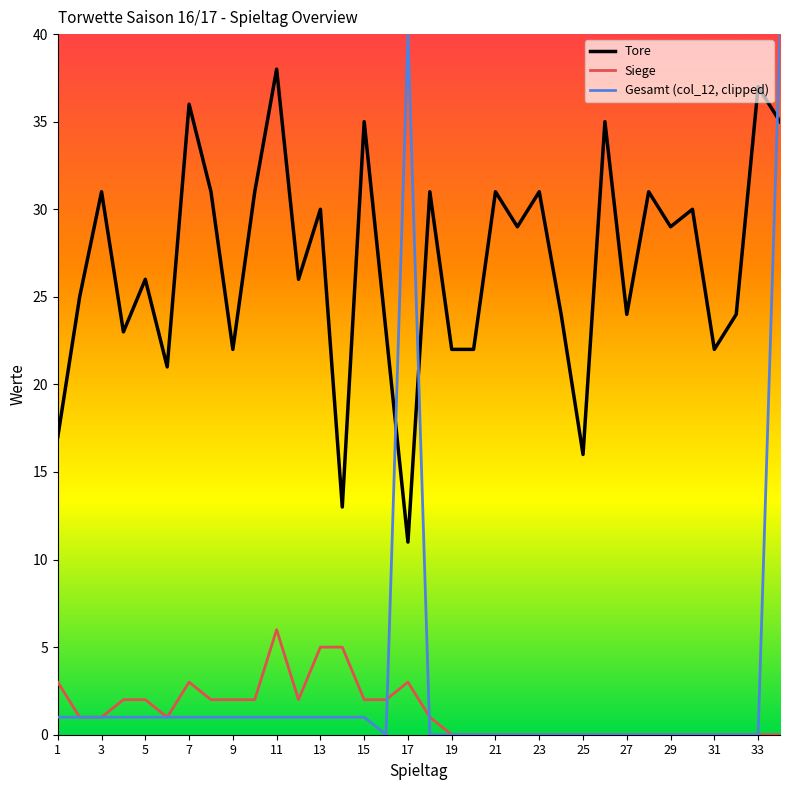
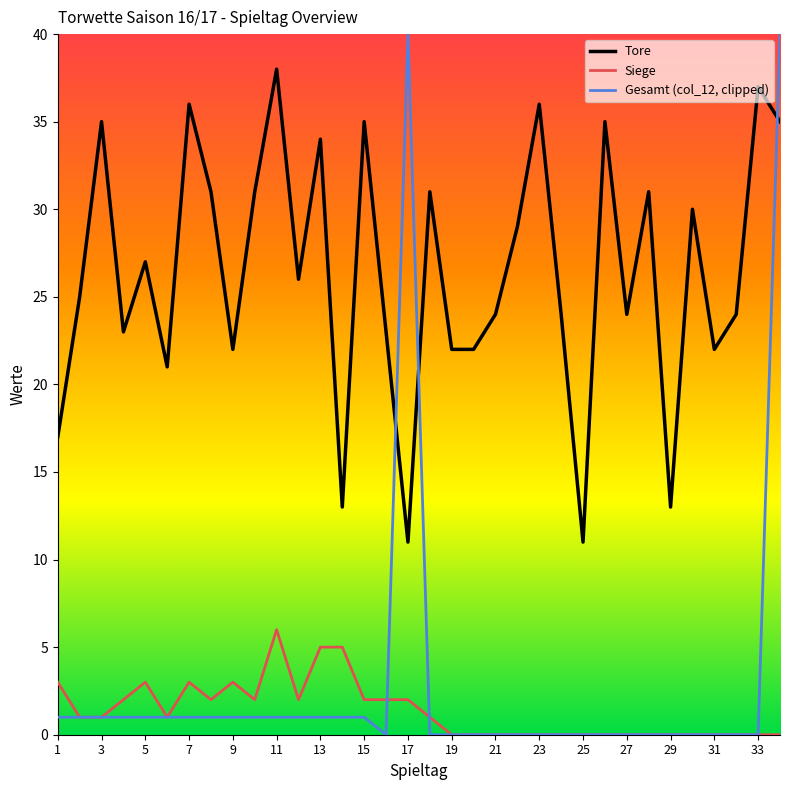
  {
    "Tore": {
      "1": 17,
-     "3": 31,
-     "5": 26,
+     "3": 35,
+     "5": 27,
      "7": 36,
      "9": 22,
      "11": 38,
-     "13": 30,
+     "13": 34,
      "15": 35,
      "17": 11,
      "19": 22,
-     "21": 31,
-     "23": 31,
-     "25": 16,
+     "21": 24,
+     "23": 36,
+     "25": 11,
      "27": 24,
-     "29": 29,
+     "29": 13,
      "31": 22
    },
    "Siege": {
      "1": 3,
-     "5": 2,
+     "5": 3,
      "7": 3,
-     "9": 2,
+     "9": 3,
      "11": 6,
      "13": 5,
      "15": 2,
-     "17": 3
+     "17": 2
    },
    "Gesamt (col_12, clipped)": {
      "1": 1,
      "5": 1,
      "7": 1,
      "9": 1,
      "11": 1,
      "13": 1,
      "15": 1,
      "17": 40
    }
  }
